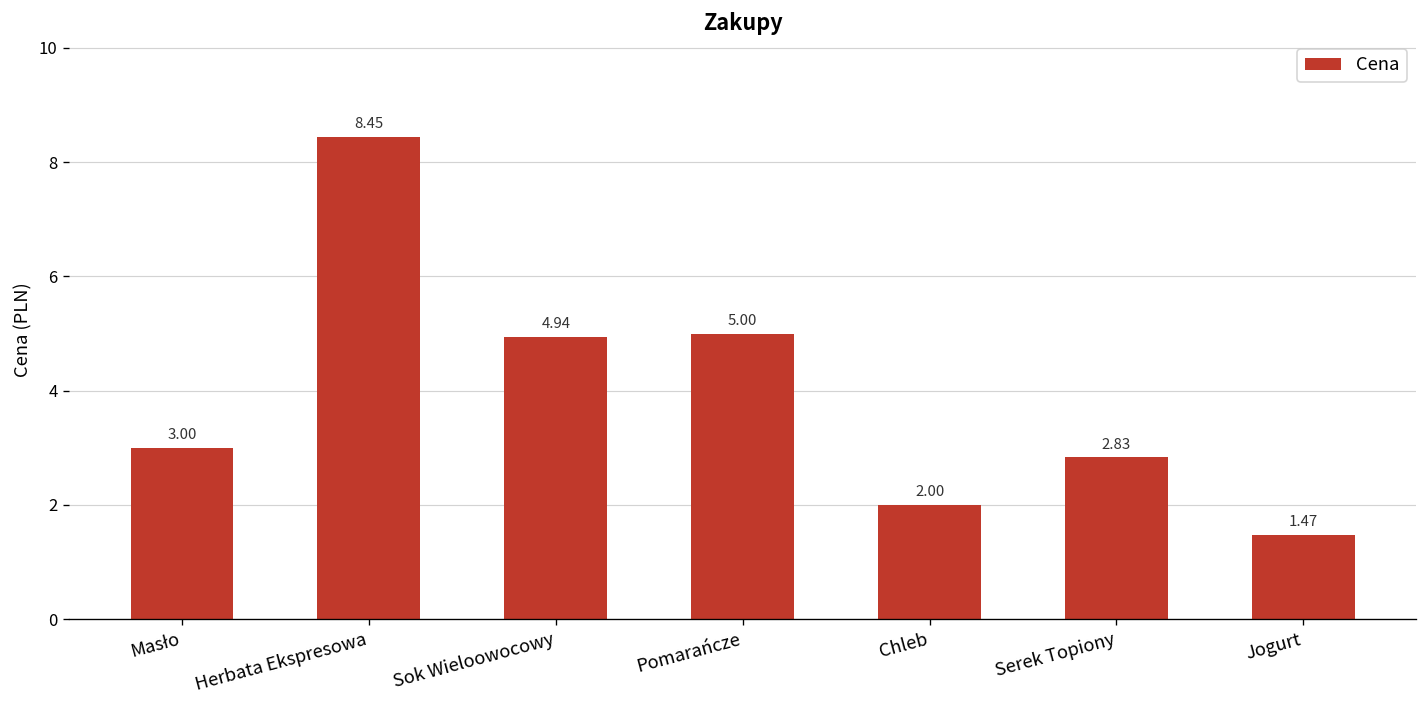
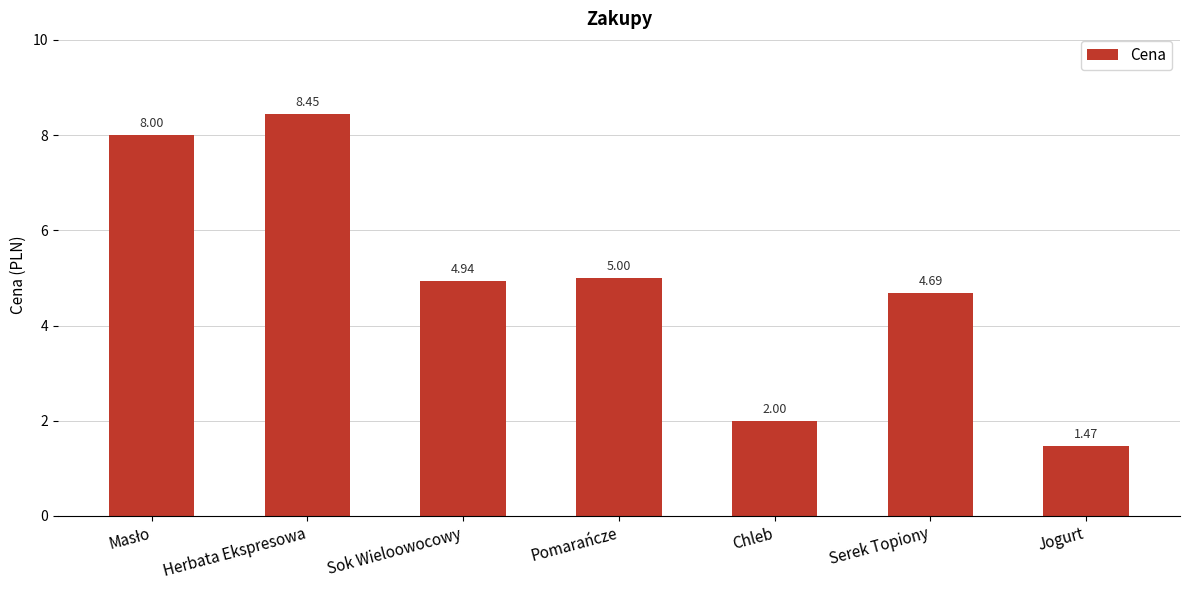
  {
-   "Masło": 3.00,
+   "Masło": 8.00,
    "Herbata Ekspresowa": 8.45,
    "Sok Wieloowocowy": 4.94,
    "Pomarańcze": 5.00,
    "Chleb": 2.00,
-   "Serek Topiony": 2.83,
+   "Serek Topiony": 4.69,
    "Jogurt": 1.47
  }
